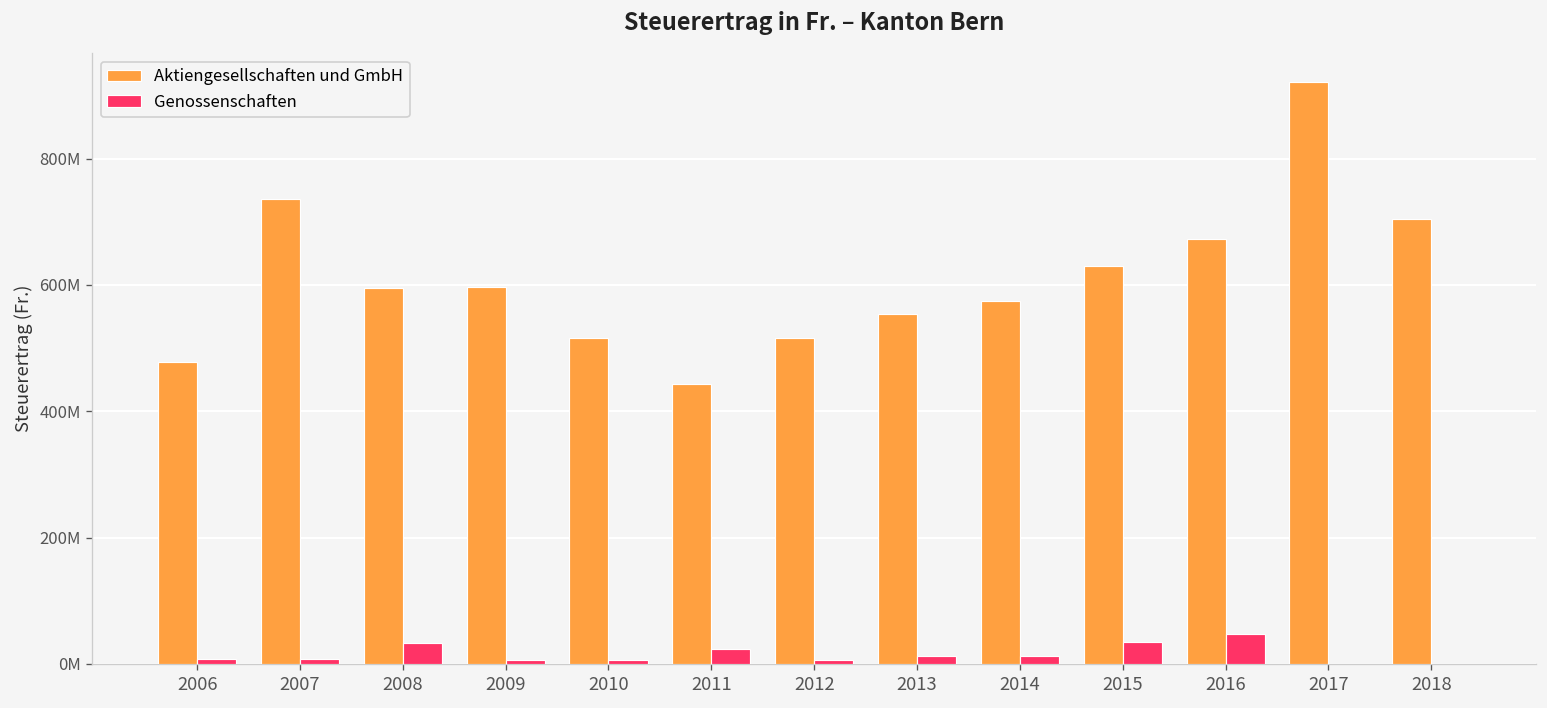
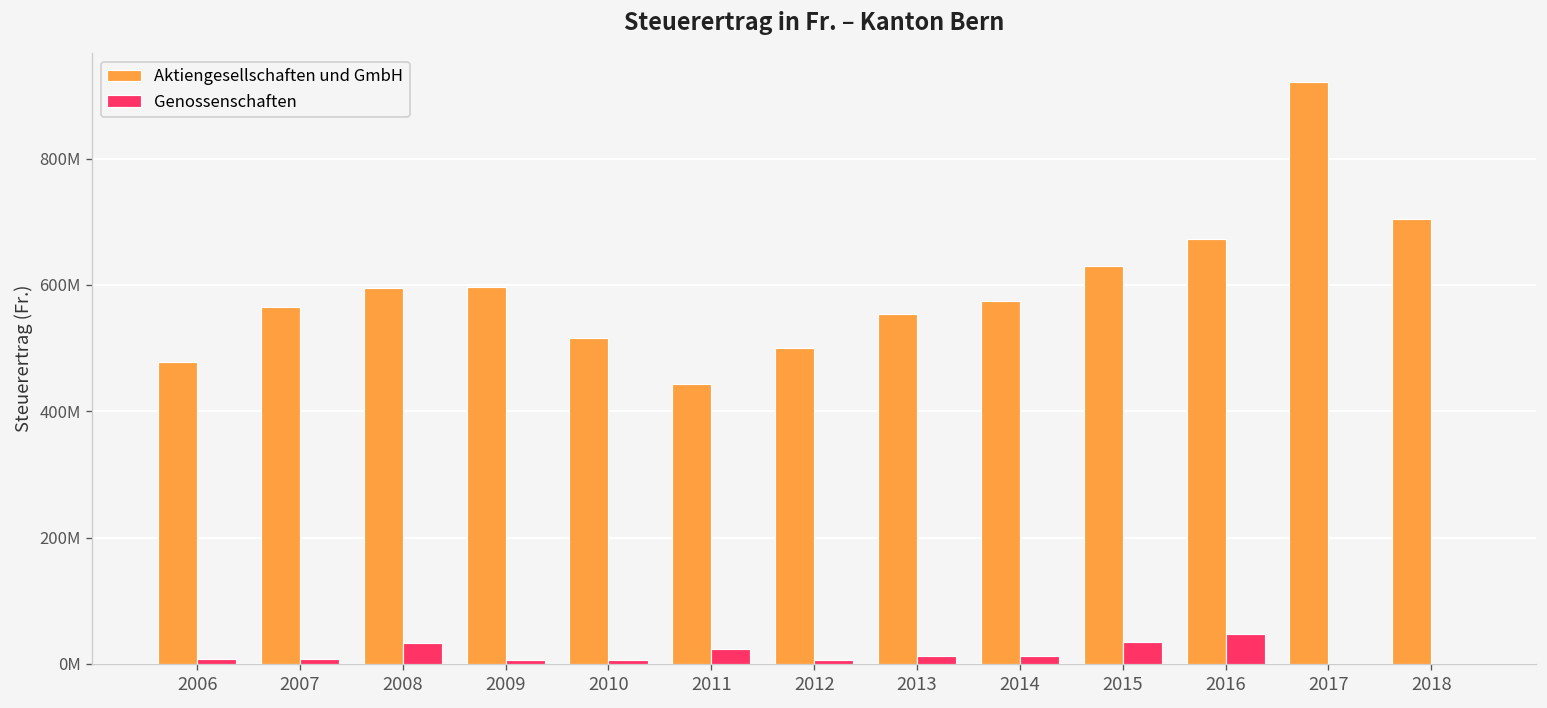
  {
    "Aktiengesellschaften und GmbH": {
      "2006": 480000000,
-     "2007": 740000000,
+     "2007": 560000000,
      "2008": 600000000,
      "2009": 600000000,
      "2010": 520000000,
      "2011": 440000000,
-     "2012": 520000000,
+     "2012": 500000000,
      "2013": 550000000,
      "2014": 570000000,
      "2015": 630000000,
      "2016": 670000000,
      "2017": 920000000,
      "2018": 700000000
    },
    "Genossenschaften": {
      "2006": 10000000,
      "2007": 10000000,
      "2008": 30000000,
      "2009": 10000000,
      "2010": 10000000,
      "2011": 20000000,
      "2012": 10000000,
      "2013": 10000000,
      "2014": 10000000,
      "2015": 40000000,
      "2016": 50000000,
      "2017": 0,
      "2018": 0
    }
  }
